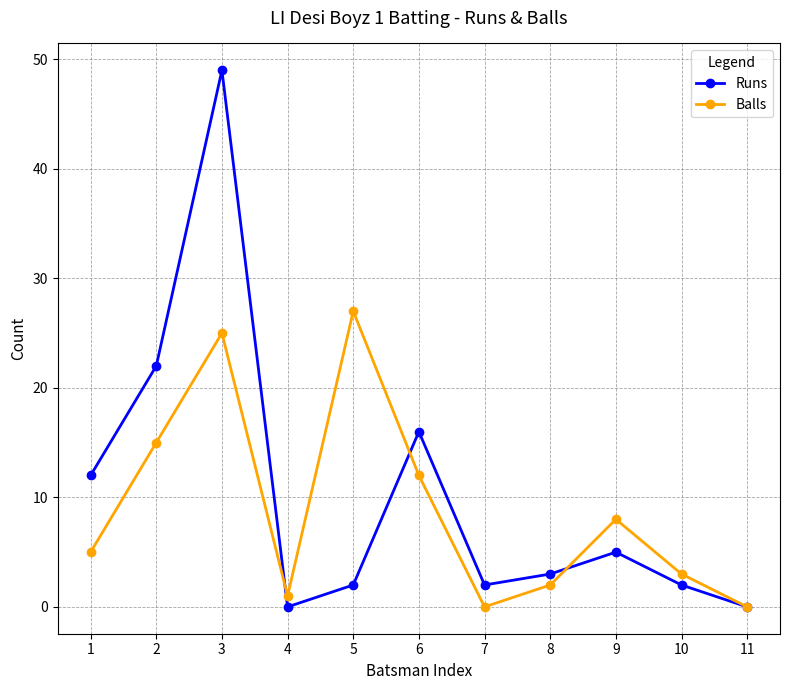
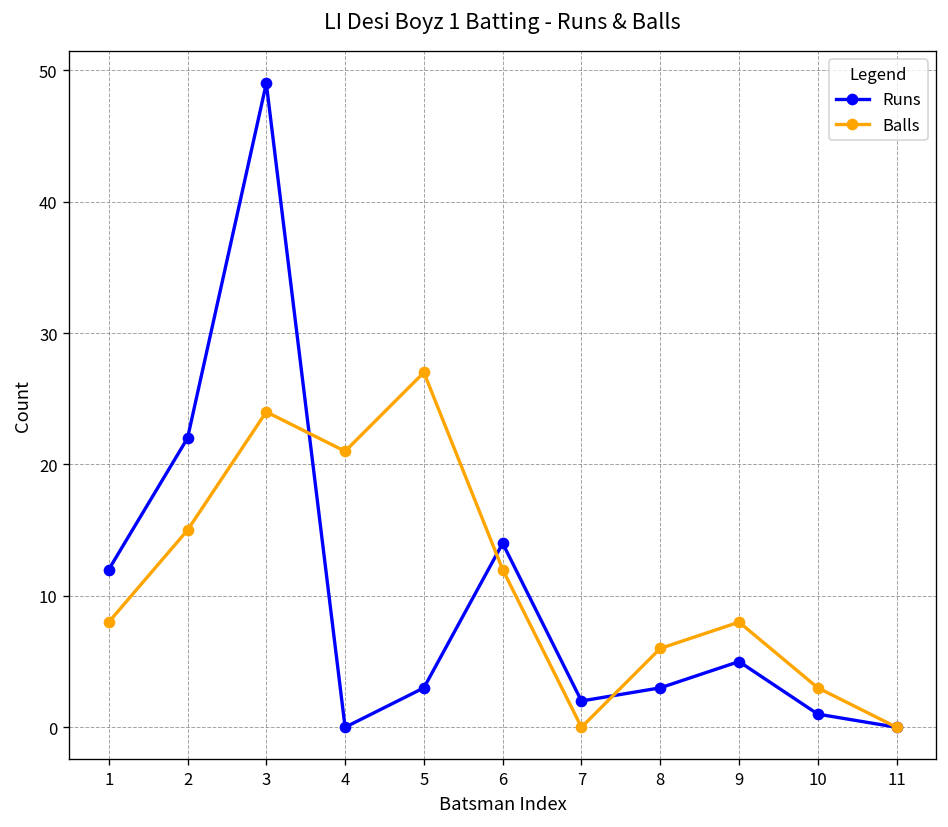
  {
    "Runs": {
      "1": 12,
      "2": 22,
      "3": 49,
      "4": 0,
-     "5": 2,
-     "6": 16,
+     "5": 3,
+     "6": 14,
      "7": 2,
      "8": 3,
      "9": 5,
-     "10": 2
+     "10": 1
    },
    "Balls": {
-     "1": 5,
+     "1": 8,
      "2": 15,
-     "3": 25,
-     "4": 1,
+     "3": 24,
+     "4": 21,
      "5": 27,
      "6": 12,
      "7": 0,
-     "8": 2,
+     "8": 6,
      "9": 8,
      "10": 3
    }
  }
